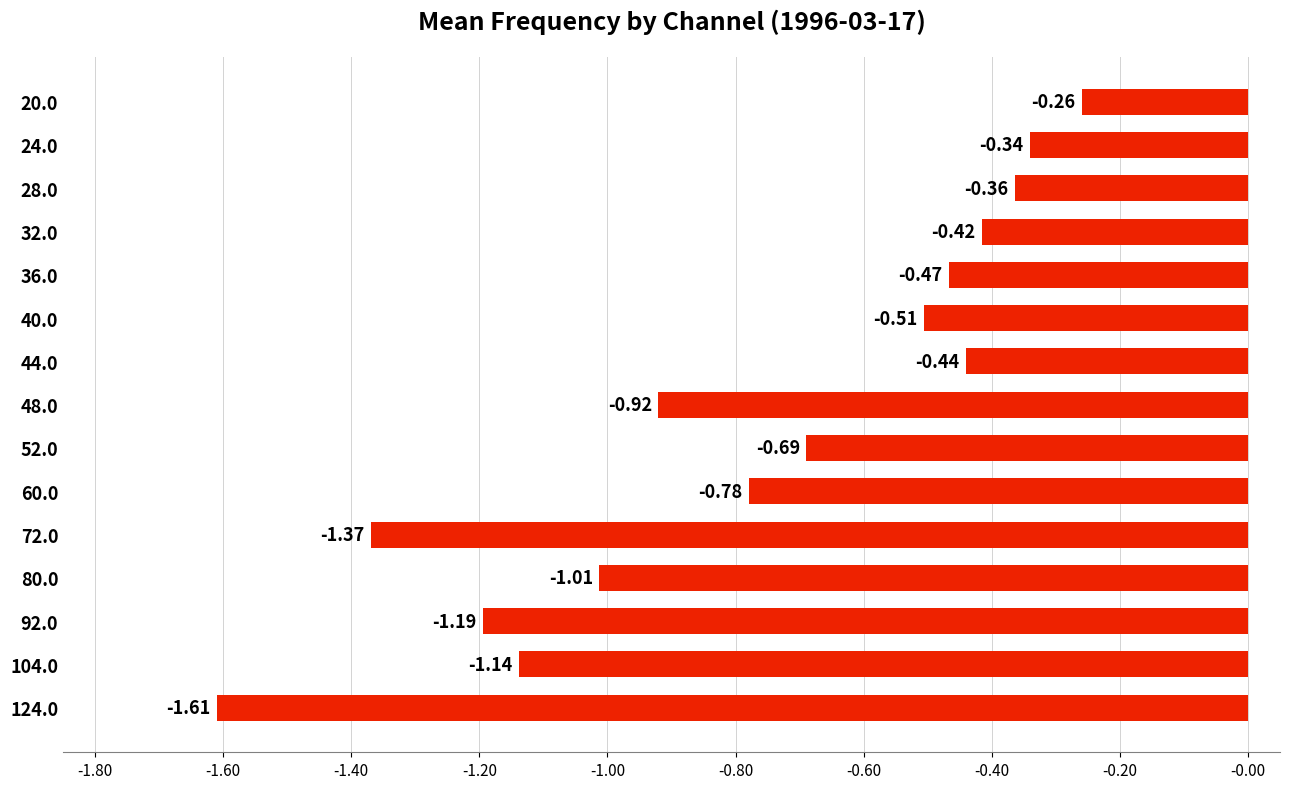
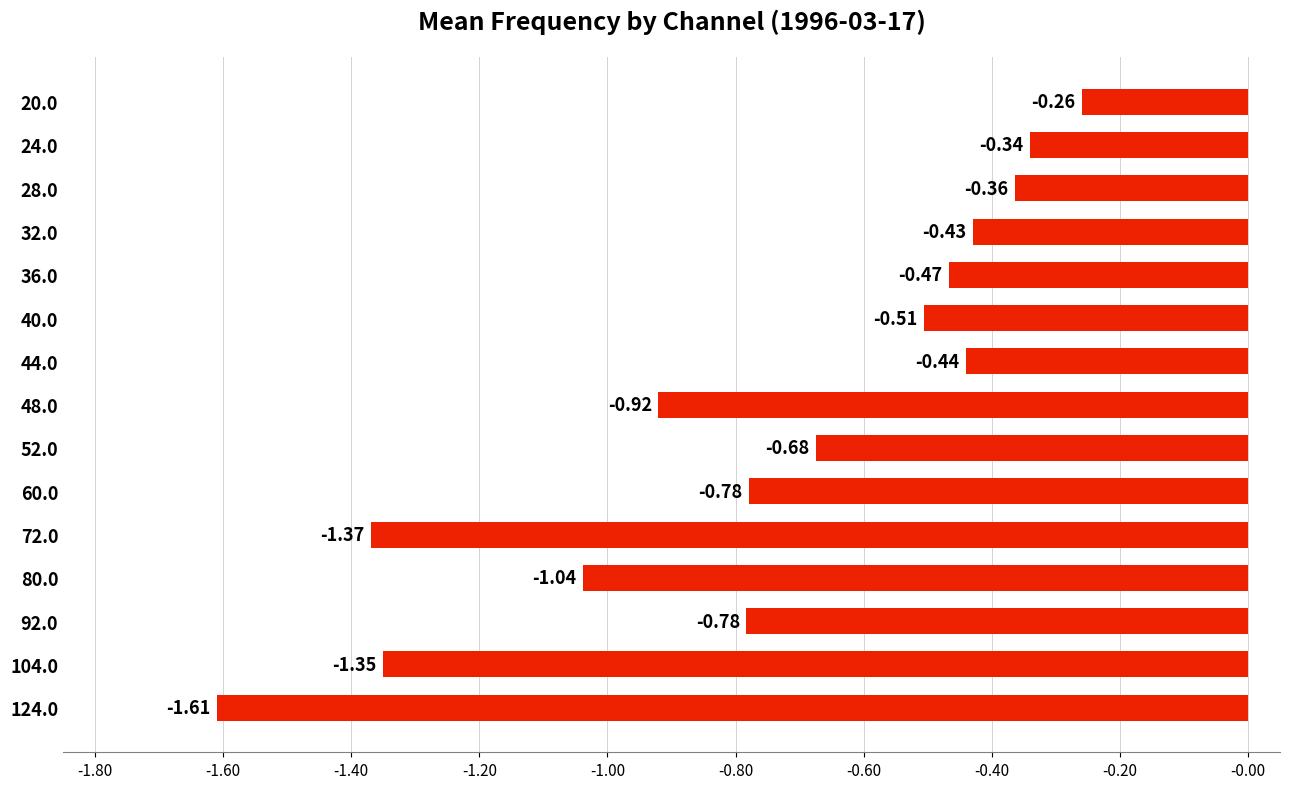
  {
    "20.0": -0.26,
    "24.0": -0.34,
    "28.0": -0.36,
-   "32.0": -0.42,
+   "32.0": -0.43,
    "36.0": -0.47,
    "40.0": -0.51,
    "44.0": -0.44,
    "48.0": -0.92,
-   "52.0": -0.69,
+   "52.0": -0.68,
    "60.0": -0.78,
    "72.0": -1.37,
-   "80.0": -1.01,
-   "92.0": -1.19,
-   "104.0": -1.14,
+   "80.0": -1.04,
+   "92.0": -0.78,
+   "104.0": -1.35,
    "124.0": -1.61
  }
